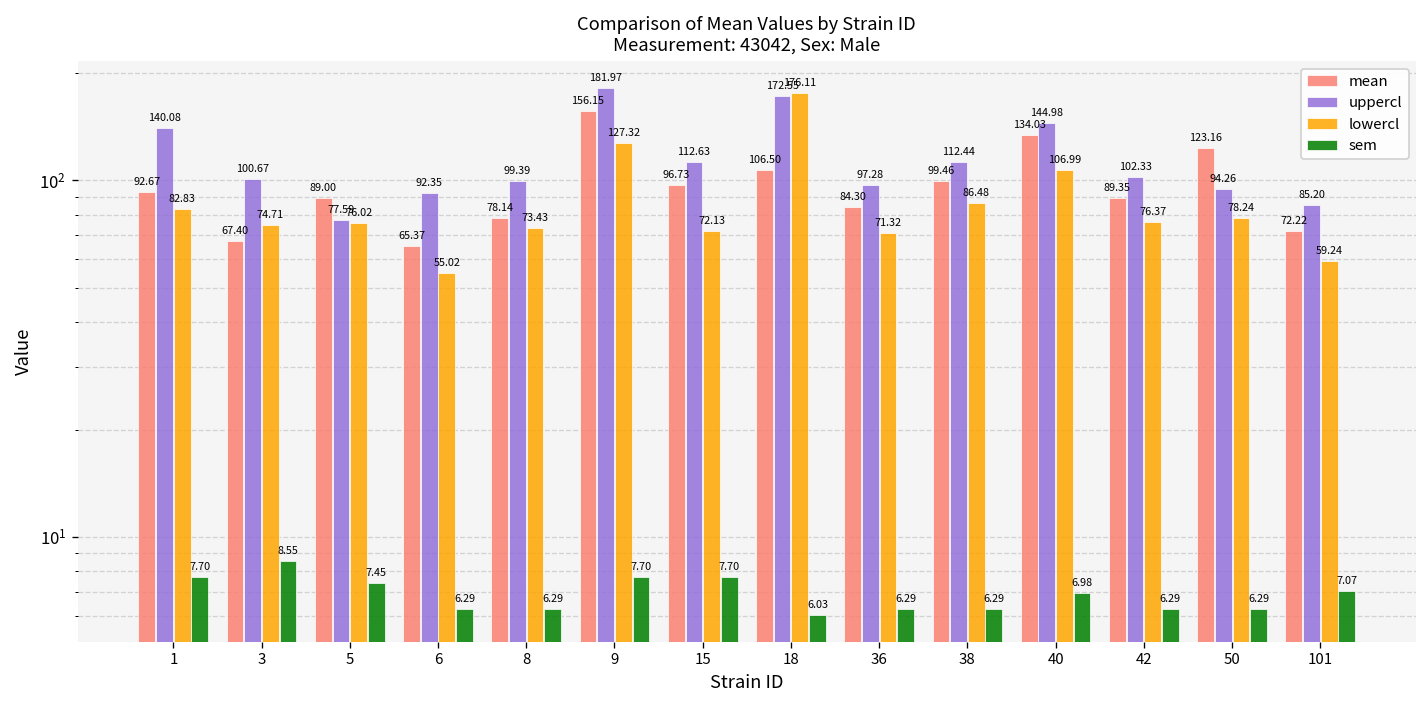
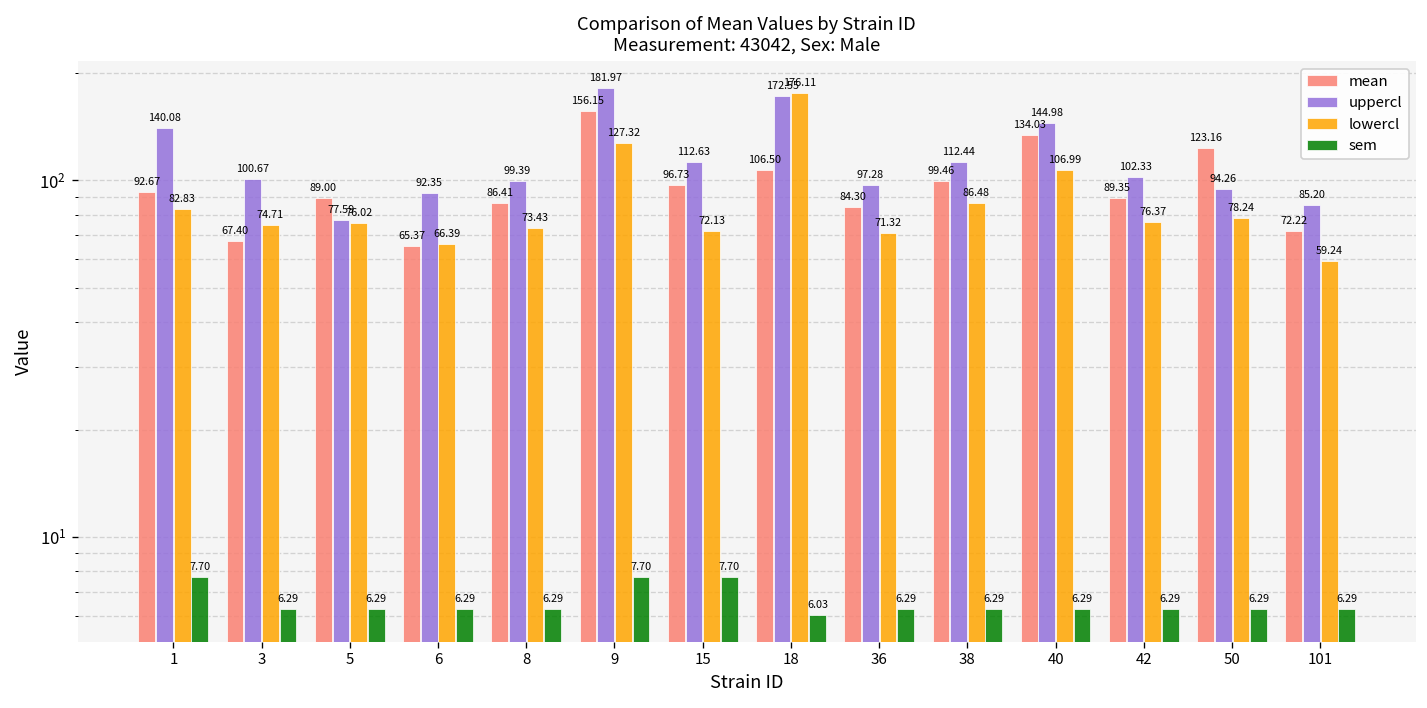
  {
    "mean": {
      "1": 92.67,
      "3": 67.40,
      "5": 89.00,
      "6": 65.37,
-     "8": 78.14,
+     "8": 86.41,
      "9": 156.15,
      "15": 96.73,
      "18": 106.50,
      "36": 84.30,
      "38": 99.46,
      "40": 134.03,
      "42": 89.35,
      "50": 123.16,
      "101": 72.22
    },
    "uppercl": {
      "1": 140.08,
      "3": 100.67,
      "6": 92.35,
      "8": 99.39,
      "9": 181.97,
      "15": 112.63,
      "36": 97.28,
      "38": 112.44,
      "40": 144.98,
      "42": 102.33,
      "50": 94.26,
      "101": 85.20
    },
    "lowercl": {
      "1": 82.83,
      "3": 74.71,
-     "6": 55.02,
+     "6": 66.39,
      "8": 73.43,
      "9": 127.32,
      "15": 72.13,
      "36": 71.32,
      "38": 86.48,
      "40": 106.99,
      "42": 76.37,
      "50": 78.24,
      "101": 59.24
    },
    "sem": {
      "1": 7.70,
-     "3": 8.55,
-     "5": 7.45,
+     "3": 6.29,
+     "5": 6.29,
      "6": 6.29,
      "8": 6.29,
      "9": 7.70,
      "15": 7.70,
      "18": 6.03,
      "36": 6.29,
      "38": 6.29,
-     "40": 6.98,
+     "40": 6.29,
      "42": 6.29,
      "50": 6.29,
-     "101": 7.07
+     "101": 6.29
    }
  }
